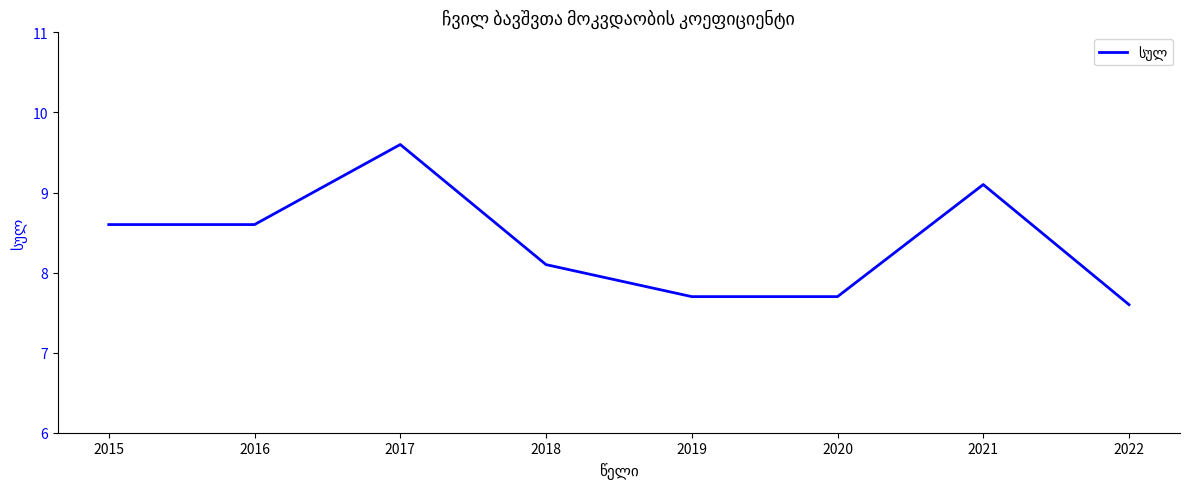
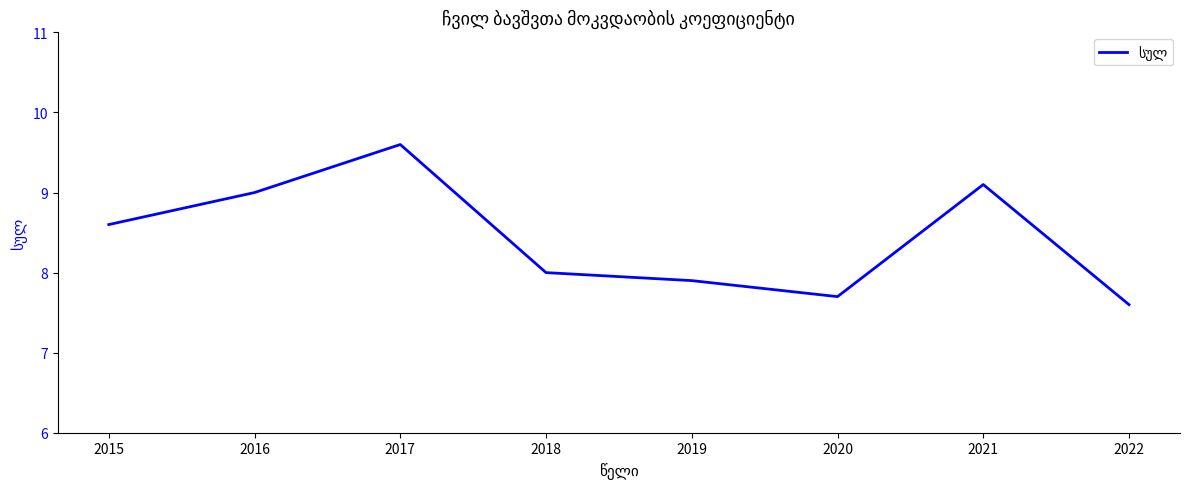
  {
    "2015": 8.6,
-   "2016": 8.6,
+   "2016": 9.0,
    "2017": 9.6,
-   "2018": 8.1,
-   "2019": 7.7,
+   "2018": 8.0,
+   "2019": 7.9,
    "2020": 7.7,
    "2021": 9.1,
    "2022": 7.6
  }
